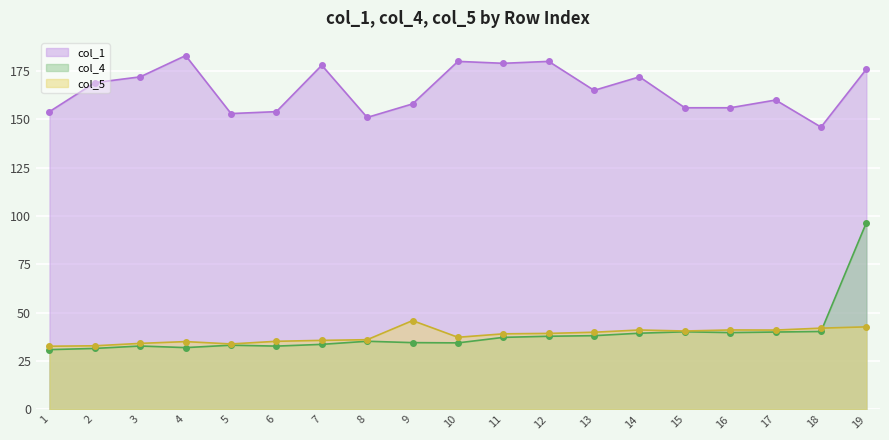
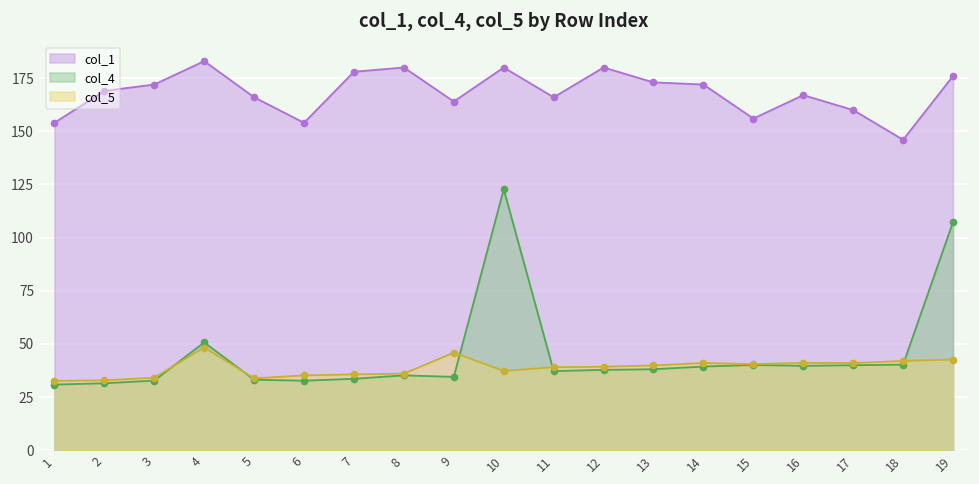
  {
    "col_1": {
      "1": 154,
      "3": 172,
      "4": 183,
-     "5": 153,
+     "5": 166,
      "6": 154,
      "7": 178,
-     "8": 151,
-     "9": 158,
+     "8": 180,
+     "9": 164,
      "10": 180,
-     "11": 179,
+     "11": 166,
      "12": 180,
-     "13": 165,
+     "13": 173,
      "14": 172,
      "15": 156,
-     "16": 156,
+     "16": 167,
      "17": 160,
      "18": 146,
      "19": 176
    },
    "col_4": {
      "1": 31,
      "2": 32,
      "3": 33,
-     "4": 32,
+     "4": 51,
      "6": 33,
      "7": 34,
      "9": 35,
-     "10": 34,
+     "10": 123,
      "11": 37,
      "12": 38,
      "13": 38,
      "14": 39,
      "16": 40,
      "18": 40,
-     "19": 97
+     "19": 107
    },
    "col_5": {
      "1": 33,
      "2": 33,
      "3": 34,
-     "4": 35,
+     "4": 48,
      "6": 35,
      "7": 36,
      "9": 46,
      "10": 37,
      "11": 39,
      "12": 39,
      "13": 40,
      "14": 41,
      "16": 41,
      "18": 42,
      "19": 43
    }
  }
